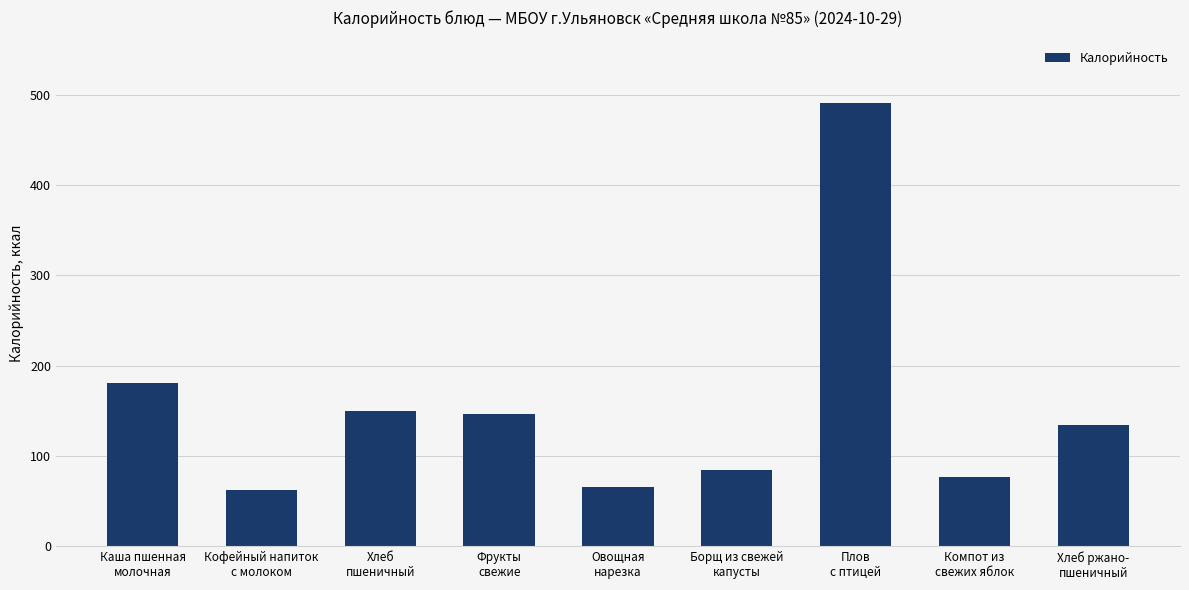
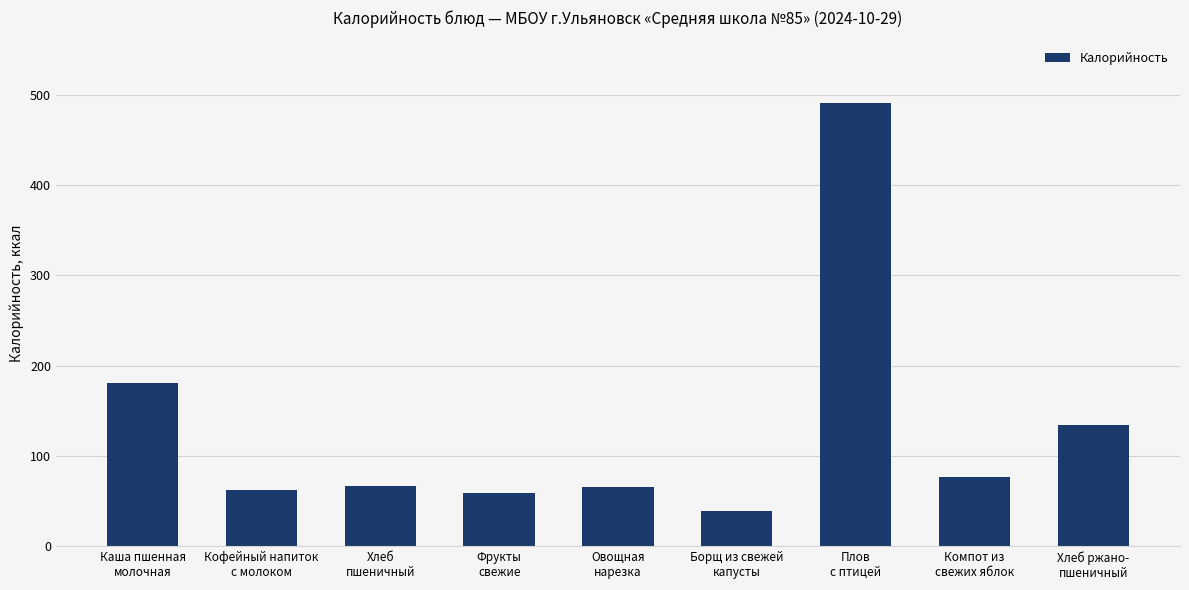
  {
    "Каша пшенная молочная": 180,
    "Кофейный напиток с молоком": 60,
-   "Хлеб пшеничный": 150,
-   "Фрукты свежие": 150,
+   "Хлеб пшеничный": 70,
+   "Фрукты свежие": 60,
    "Овощная нарезка": 70,
-   "Борщ из свежей капусты": 80,
+   "Борщ из свежей капусты": 40,
    "Плов с птицей": 490,
    "Компот из свежих яблок": 80,
    "Хлеб ржано- пшеничный": 130
  }
